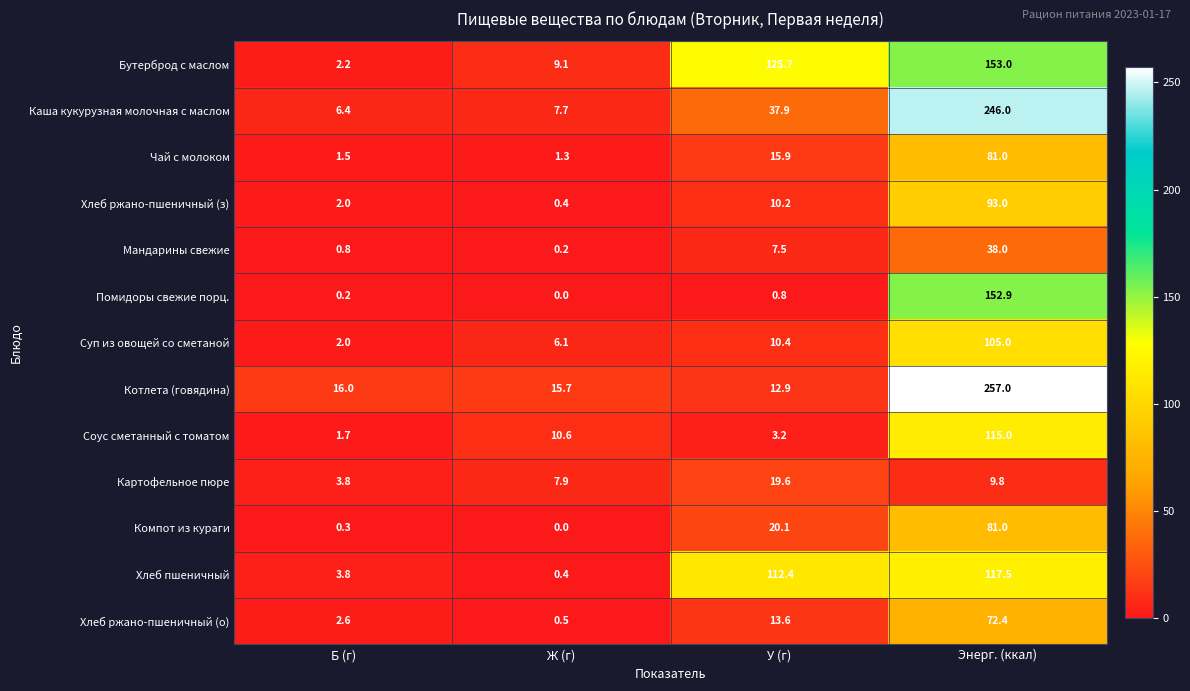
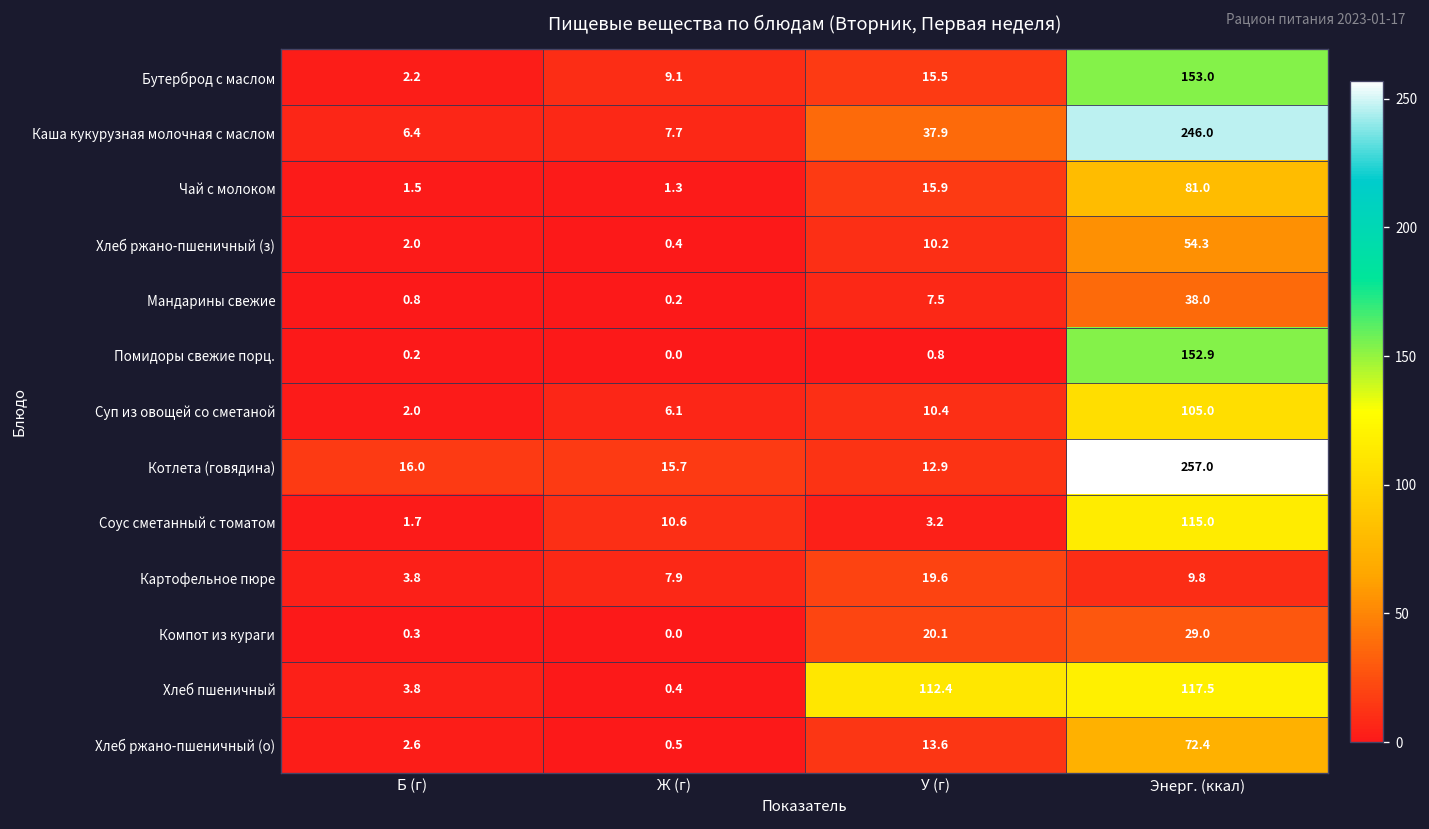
  {
    "Бутерброд с маслом": {
      "Б (г)": 2.2,
      "Ж (г)": 9.1,
-     "У (г)": 125.7,
+     "У (г)": 15.5,
      "Энерг. (ккал)": 153.0
    },
    "Каша кукурузная молочная с маслом": {
      "Б (г)": 6.4,
      "Ж (г)": 7.7,
      "У (г)": 37.9,
      "Энерг. (ккал)": 246.0
    },
    "Чай с молоком": {
      "Б (г)": 1.5,
      "Ж (г)": 1.3,
      "У (г)": 15.9,
      "Энерг. (ккал)": 81.0
    },
    "Хлеб ржано-пшеничный (з)": {
      "Б (г)": 2.0,
      "Ж (г)": 0.4,
      "У (г)": 10.2,
-     "Энерг. (ккал)": 93.0
+     "Энерг. (ккал)": 54.3
    },
    "Мандарины свежие": {
      "Б (г)": 0.8,
      "Ж (г)": 0.2,
      "У (г)": 7.5,
      "Энерг. (ккал)": 38.0
    },
    "Помидоры свежие порц.": {
      "Б (г)": 0.2,
      "Ж (г)": 0.0,
      "У (г)": 0.8,
      "Энерг. (ккал)": 152.9
    },
    "Суп из овощей со сметаной": {
      "Б (г)": 2.0,
      "Ж (г)": 6.1,
      "У (г)": 10.4,
      "Энерг. (ккал)": 105.0
    },
    "Котлета (говядина)": {
      "Б (г)": 16.0,
      "Ж (г)": 15.7,
      "У (г)": 12.9,
      "Энерг. (ккал)": 257.0
    },
    "Соус сметанный с томатом": {
      "Б (г)": 1.7,
      "Ж (г)": 10.6,
      "У (г)": 3.2,
      "Энерг. (ккал)": 115.0
    },
    "Картофельное пюре": {
      "Б (г)": 3.8,
      "Ж (г)": 7.9,
      "У (г)": 19.6,
      "Энерг. (ккал)": 9.8
    },
    "Компот из кураги": {
      "Б (г)": 0.3,
      "Ж (г)": 0.0,
      "У (г)": 20.1,
-     "Энерг. (ккал)": 81.0
+     "Энерг. (ккал)": 29.0
    },
    "Хлеб пшеничный": {
      "Б (г)": 3.8,
      "Ж (г)": 0.4,
      "У (г)": 112.4,
      "Энерг. (ккал)": 117.5
    },
    "Хлеб ржано-пшеничный (о)": {
      "Б (г)": 2.6,
      "Ж (г)": 0.5,
      "У (г)": 13.6,
      "Энерг. (ккал)": 72.4
    }
  }
